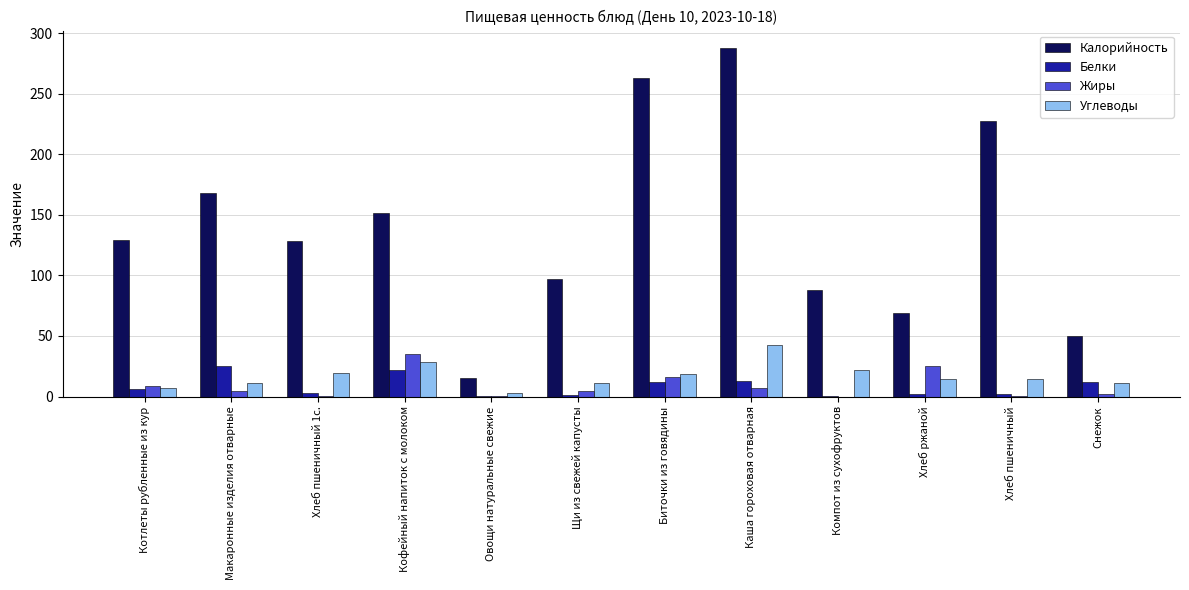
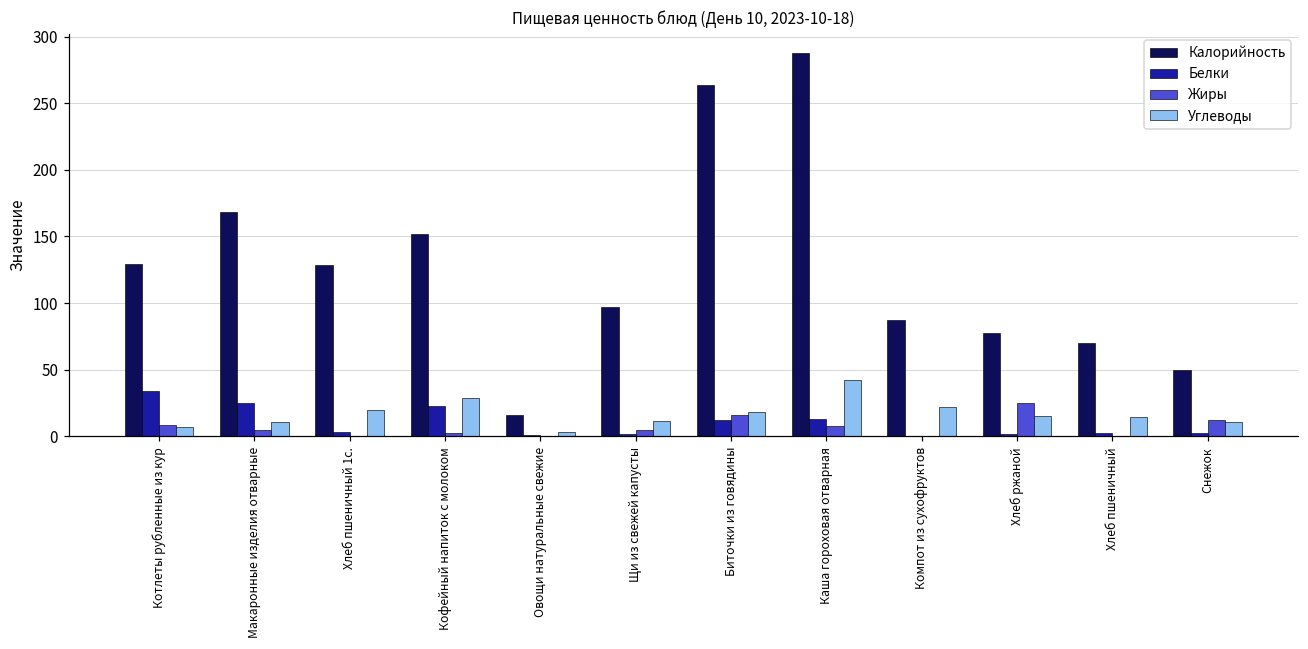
  {
    "Калорийность": {
      "Котлеты рубленные из кур": 130,
      "Макаронные изделия отварные": 168,
      "Хлеб пшеничный 1с.": 129,
      "Кофейный напиток с молоком": 152,
      "Овощи натуральные свежие": 16,
      "Щи из свежей капусты": 97,
      "Биточки из говядины": 264,
      "Каша гороховая отварная": 288,
      "Компот из сухофруктов": 88,
-     "Хлеб ржаной": 69,
-     "Хлеб пшеничный": 228,
+     "Хлеб ржаной": 77,
+     "Хлеб пшеничный": 70,
      "Снежок": 50
    },
    "Белки": {
-     "Котлеты рубленные из кур": 6,
+     "Котлеты рубленные из кур": 34,
      "Макаронные изделия отварные": 25,
      "Хлеб пшеничный 1с.": 3,
      "Кофейный напиток с молоком": 22,
      "Биточки из говядины": 12,
      "Каша гороховая отварная": 13,
      "Хлеб пшеничный": 2,
-     "Снежок": 12
+     "Снежок": 3
    },
    "Жиры": {
      "Котлеты рубленные из кур": 9,
      "Макаронные изделия отварные": 5,
-     "Кофейный напиток с молоком": 35,
+     "Кофейный напиток с молоком": 3,
      "Щи из свежей капусты": 5,
      "Биточки из говядины": 16,
      "Каша гороховая отварная": 7,
      "Компот из сухофруктов": 0,
      "Хлеб ржаной": 25,
-     "Снежок": 3
+     "Снежок": 12
    },
    "Углеводы": {
      "Котлеты рубленные из кур": 7,
      "Макаронные изделия отварные": 11,
      "Хлеб пшеничный 1с.": 19,
      "Кофейный напиток с молоком": 28,
      "Овощи натуральные свежие": 3,
      "Щи из свежей капусты": 12,
      "Биточки из говядины": 18,
      "Каша гороховая отварная": 42,
      "Компот из сухофруктов": 22,
      "Хлеб ржаной": 15,
      "Хлеб пшеничный": 14,
      "Снежок": 11
    }
  }
